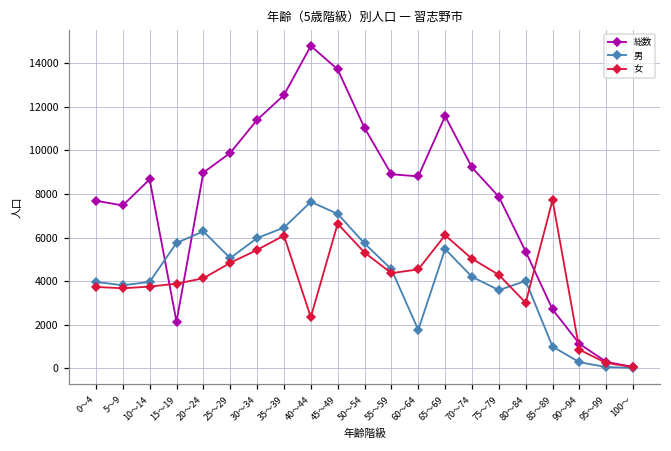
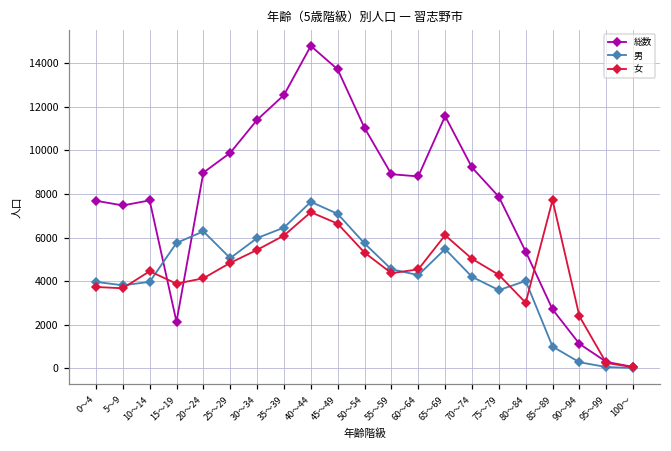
  {
    "総数": {
      "0～4": 7700,
      "5～9": 7500,
-     "10～14": 8700,
+     "10～14": 7700,
      "15～19": 2100,
      "20～24": 9000,
      "25～29": 9900,
      "30～34": 11400,
      "35～39": 12500,
      "40～44": 14800,
      "45～49": 13700,
      "50～54": 11000,
      "55～59": 8900,
      "60～64": 8800,
      "65～69": 11600,
      "70～74": 9200,
      "75～79": 7900,
      "80～84": 5400,
      "85～89": 2700,
      "90～94": 1100
    },
    "男": {
      "0～4": 4000,
      "5～9": 3800,
      "10～14": 4000,
      "15～19": 5800,
      "20～24": 6300,
      "25～29": 5100,
      "30～34": 6000,
      "35～39": 6500,
      "40～44": 7600,
      "45～49": 7100,
      "50～54": 5700,
      "55～59": 4500,
-     "60～64": 1800,
+     "60～64": 4300,
      "65～69": 5500,
      "70～74": 4200,
      "75～79": 3600,
      "80～84": 4000,
      "85～89": 1000,
      "90～94": 300,
      "95～99": 100
    },
    "女": {
      "0～4": 3700,
      "5～9": 3700,
-     "10～14": 3700,
+     "10～14": 4500,
      "15～19": 3900,
      "20～24": 4100,
      "25～29": 4800,
      "30～34": 5400,
      "35～39": 6100,
-     "40～44": 2300,
+     "40～44": 7200,
      "45～49": 6600,
      "50～54": 5300,
      "55～59": 4400,
      "60～64": 4500,
      "65～69": 6100,
      "70～74": 5000,
      "75～79": 4300,
      "80～84": 3000,
      "85～89": 7700,
-     "90～94": 800
+     "90～94": 2400
    }
  }
